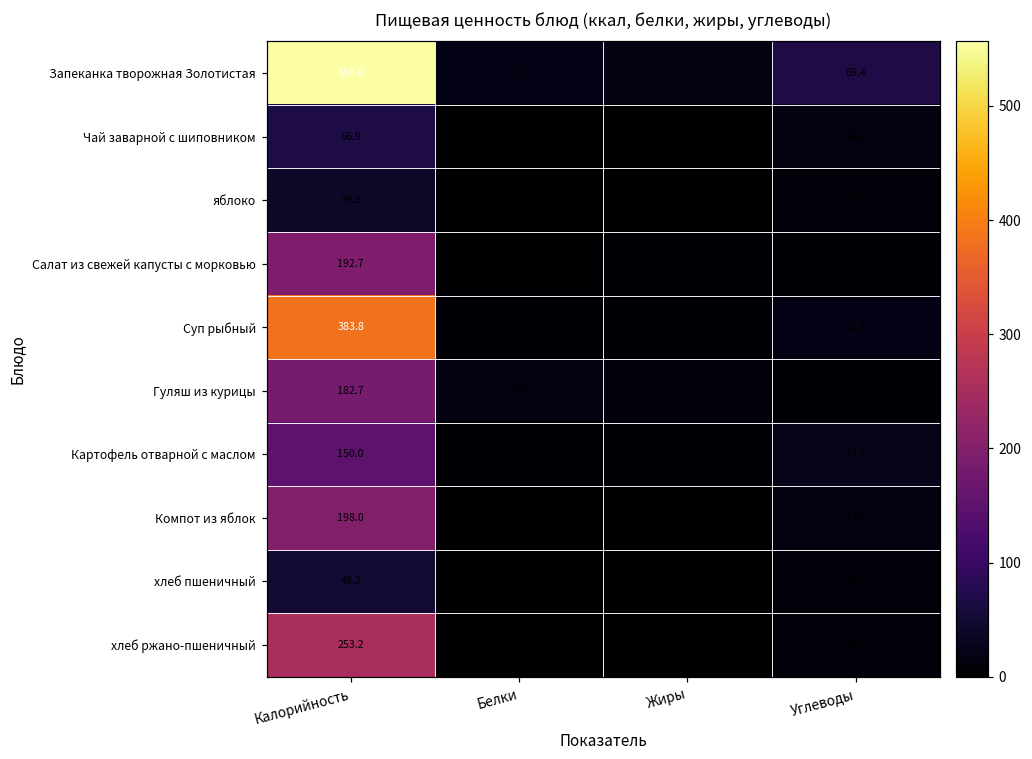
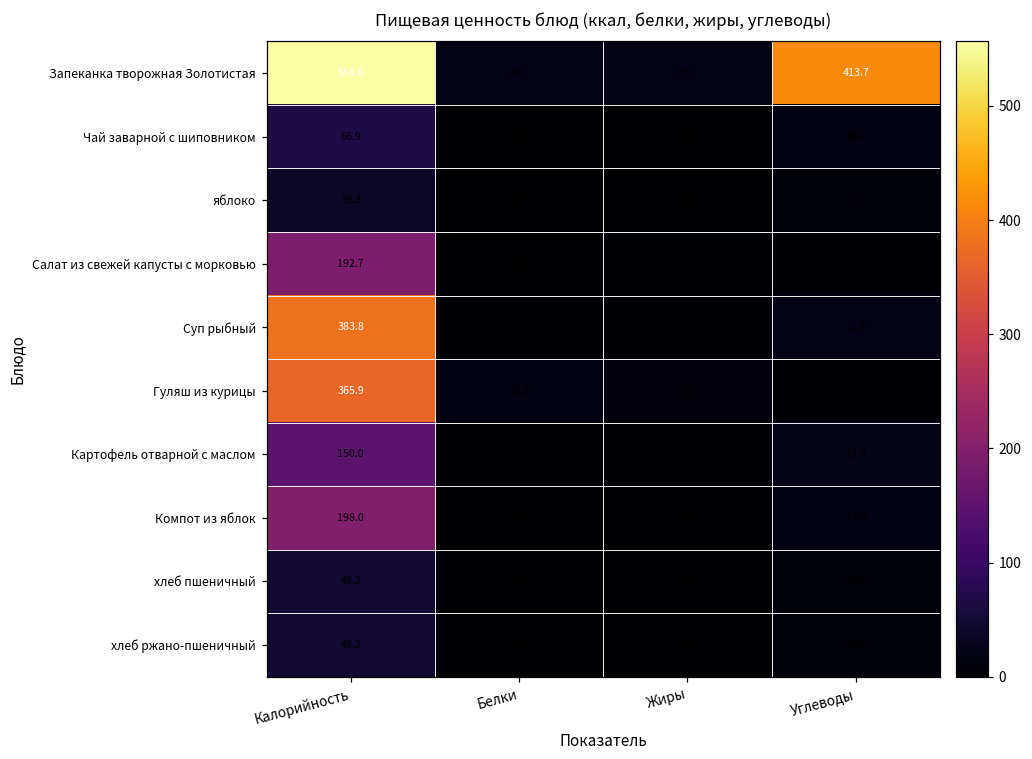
  {
    "Запеканка творожная Золотистая": {
      "Калорийность": 556.6,
-     "Углеводы": 69.4
+     "Углеводы": 413.7
    },
    "Чай заварной с шиповником": {
      "Калорийность": 66.9
    },
    "Салат из свежей капусты с морковью": {
      "Калорийность": 192.7
    },
    "Суп рыбный": {
      "Калорийность": 383.8
    },
    "Гуляш из курицы": {
-     "Калорийность": 182.7
+     "Калорийность": 365.9
    },
    "Картофель отварной с маслом": {
      "Калорийность": 150.0
    },
    "Компот из яблок": {
      "Калорийность": 198.0
    },
    "хлеб пшеничный": {
      "Калорийность": 48.2
    },
    "хлеб ржано-пшеничный": {
-     "Калорийность": 253.2
+     "Калорийность": 48.2
    }
  }
